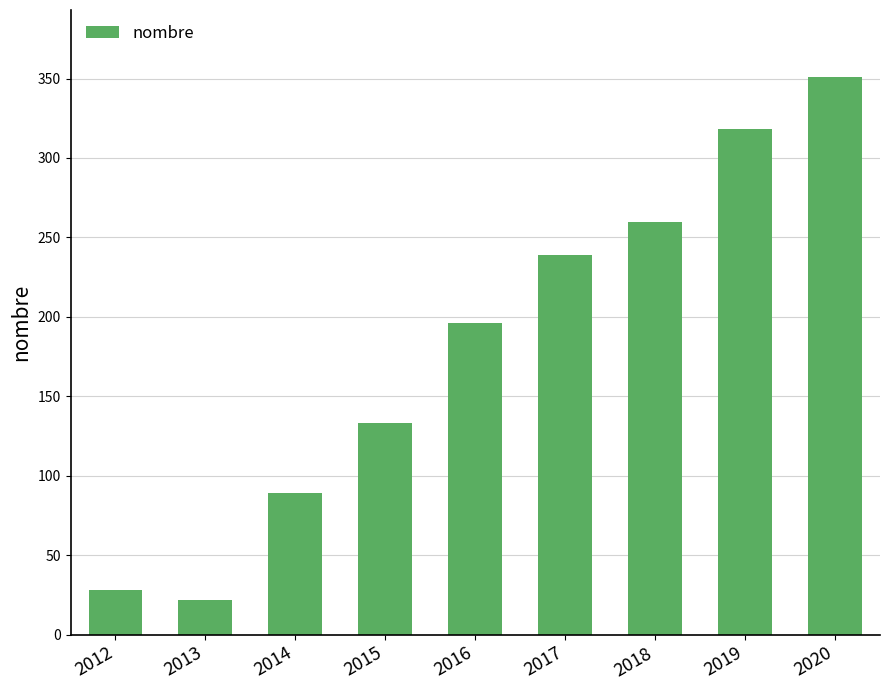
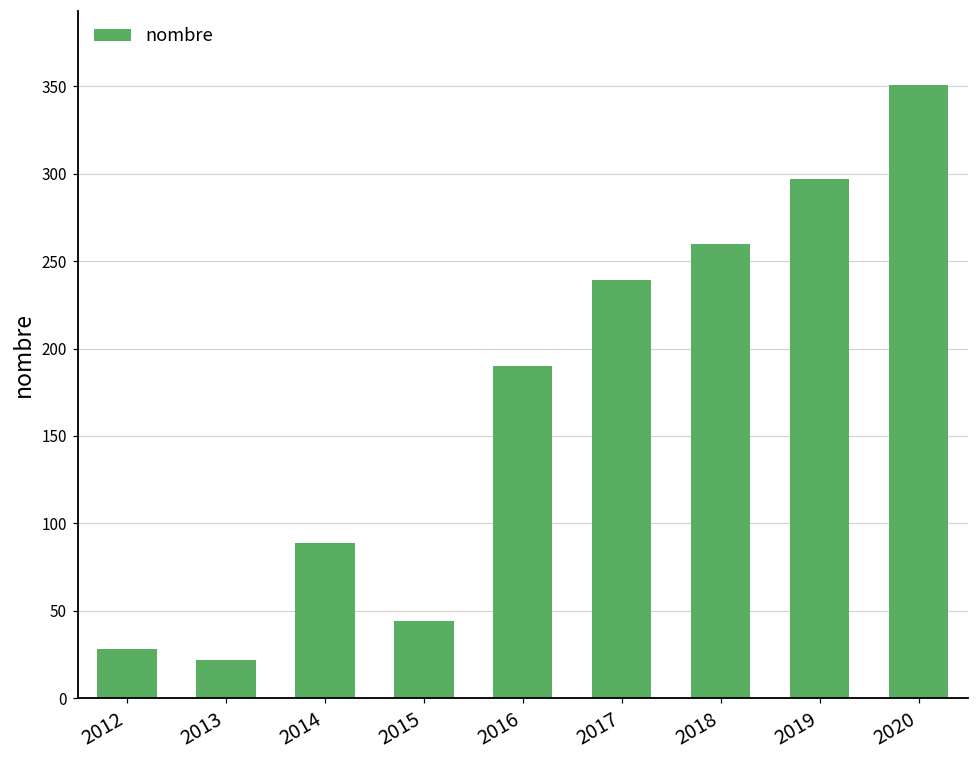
  {
    "2012": 28,
    "2013": 22,
    "2014": 89,
-   "2015": 133,
-   "2016": 196,
+   "2015": 44,
+   "2016": 190,
    "2017": 239,
    "2018": 260,
-   "2019": 318,
+   "2019": 297,
    "2020": 351
  }
